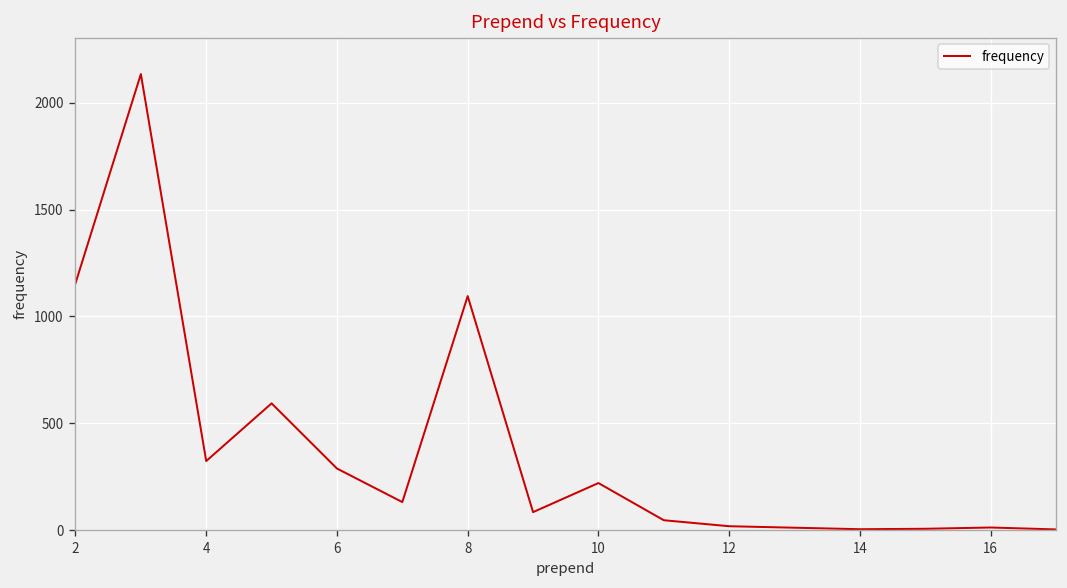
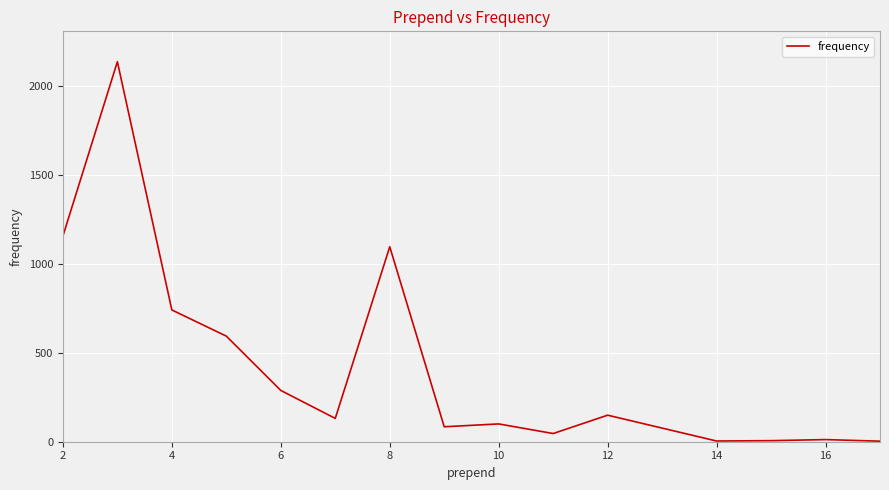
  {
    "2": 1160,
-   "4": 320,
+   "4": 740,
    "6": 290,
    "8": 1100,
-   "10": 220,
-   "12": 20,
+   "10": 100,
+   "12": 150,
    "14": 0,
    "16": 10
  }
